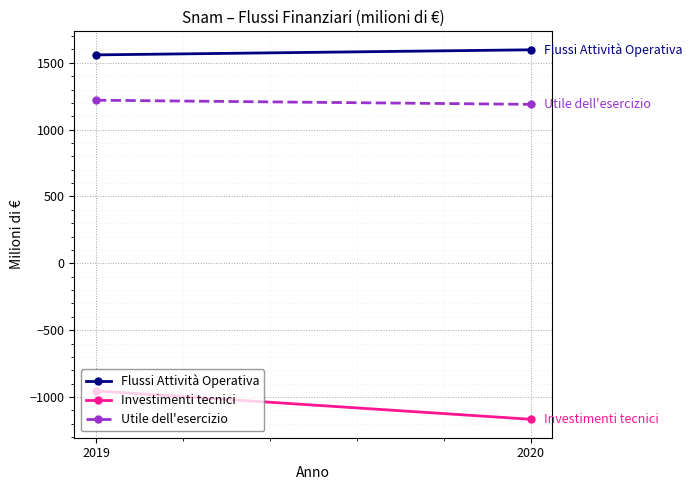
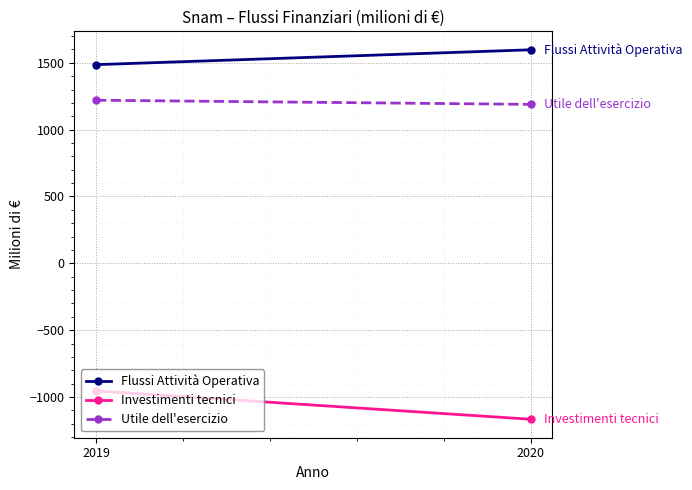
  {
    "Flussi Attività Operativa": {
-     "2019": 1560,
+     "2019": 1490,
      "2020": 1600
    },
    "Investimenti tecnici": {
      "2020": -1170
    },
    "Utile dell'esercizio": {
      "2019": 1220,
      "2020": 1190
    }
  }
